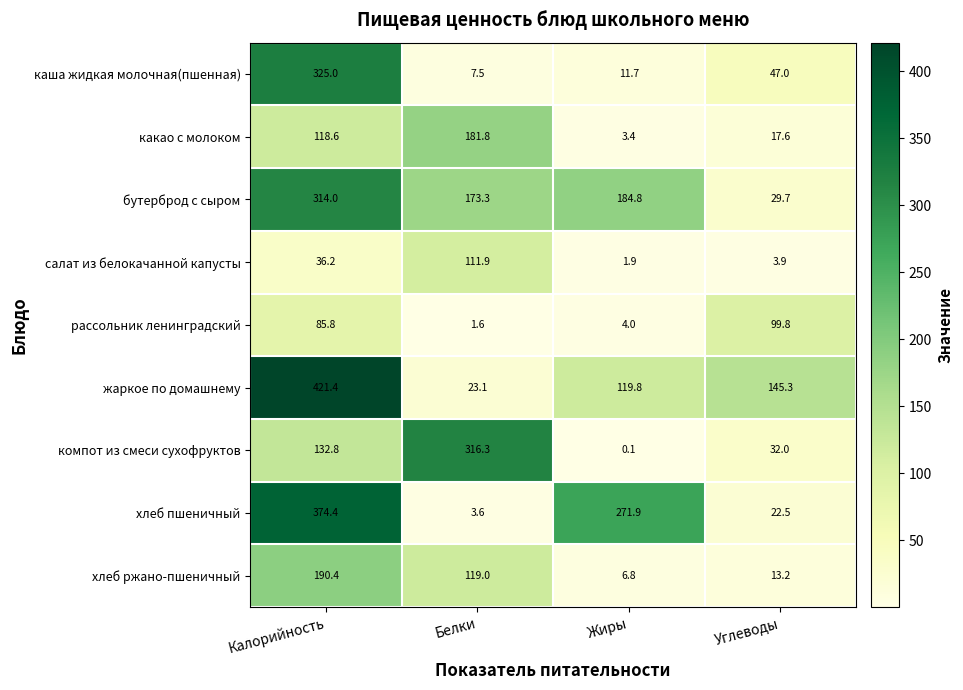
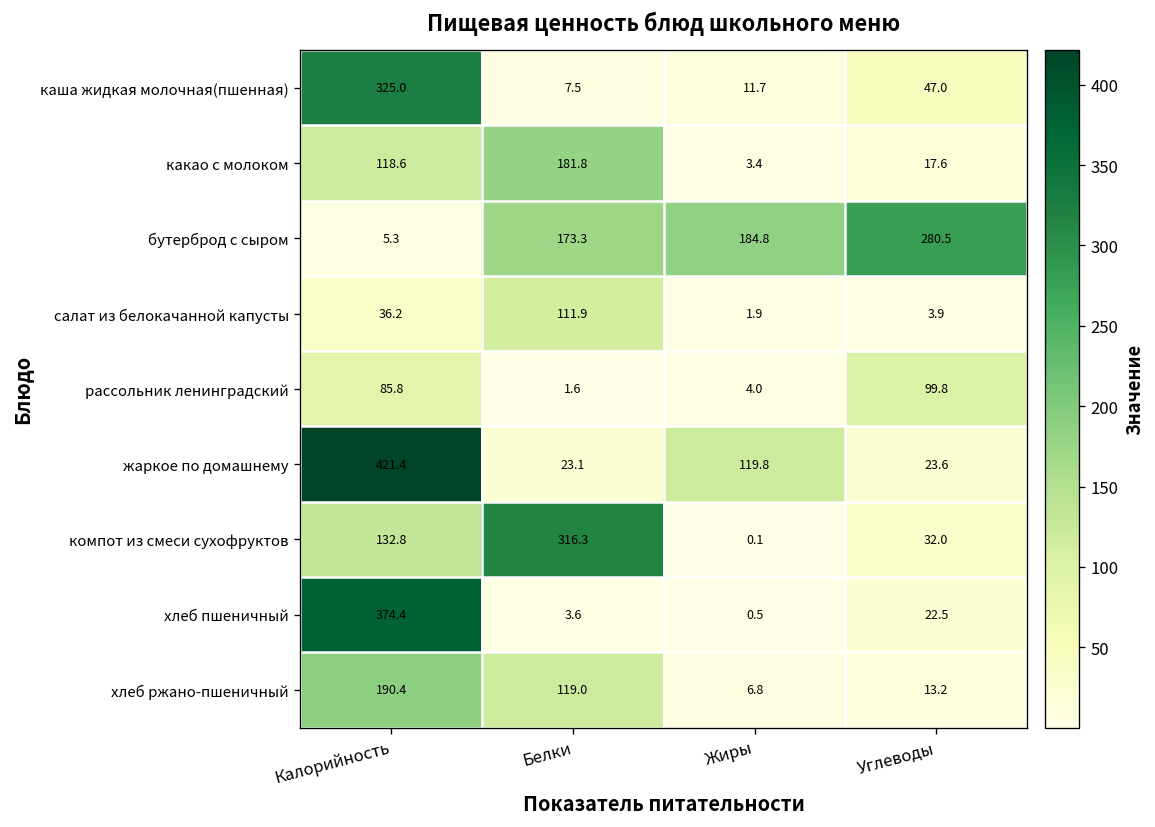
  {
    "каша жидкая молочная(пшенная)": {
      "Калорийность": 325.0,
      "Белки": 7.5,
      "Жиры": 11.7,
      "Углеводы": 47.0
    },
    "какао с молоком": {
      "Калорийность": 118.6,
      "Белки": 181.8,
      "Жиры": 3.4,
      "Углеводы": 17.6
    },
    "бутерброд с сыром": {
-     "Калорийность": 314.0,
+     "Калорийность": 5.3,
      "Белки": 173.3,
      "Жиры": 184.8,
-     "Углеводы": 29.7
+     "Углеводы": 280.5
    },
    "салат из белокачанной капусты": {
      "Калорийность": 36.2,
      "Белки": 111.9,
      "Жиры": 1.9,
      "Углеводы": 3.9
    },
    "рассольник ленинградский": {
      "Калорийность": 85.8,
      "Белки": 1.6,
      "Жиры": 4.0,
      "Углеводы": 99.8
    },
    "жаркое по домашнему": {
      "Калорийность": 421.4,
      "Белки": 23.1,
      "Жиры": 119.8,
-     "Углеводы": 145.3
+     "Углеводы": 23.6
    },
    "компот из смеси сухофруктов": {
      "Калорийность": 132.8,
      "Белки": 316.3,
      "Жиры": 0.1,
      "Углеводы": 32.0
    },
    "хлеб пшеничный": {
      "Калорийность": 374.4,
      "Белки": 3.6,
-     "Жиры": 271.9,
+     "Жиры": 0.5,
      "Углеводы": 22.5
    },
    "хлеб ржано-пшеничный": {
      "Калорийность": 190.4,
      "Белки": 119.0,
      "Жиры": 6.8,
      "Углеводы": 13.2
    }
  }
